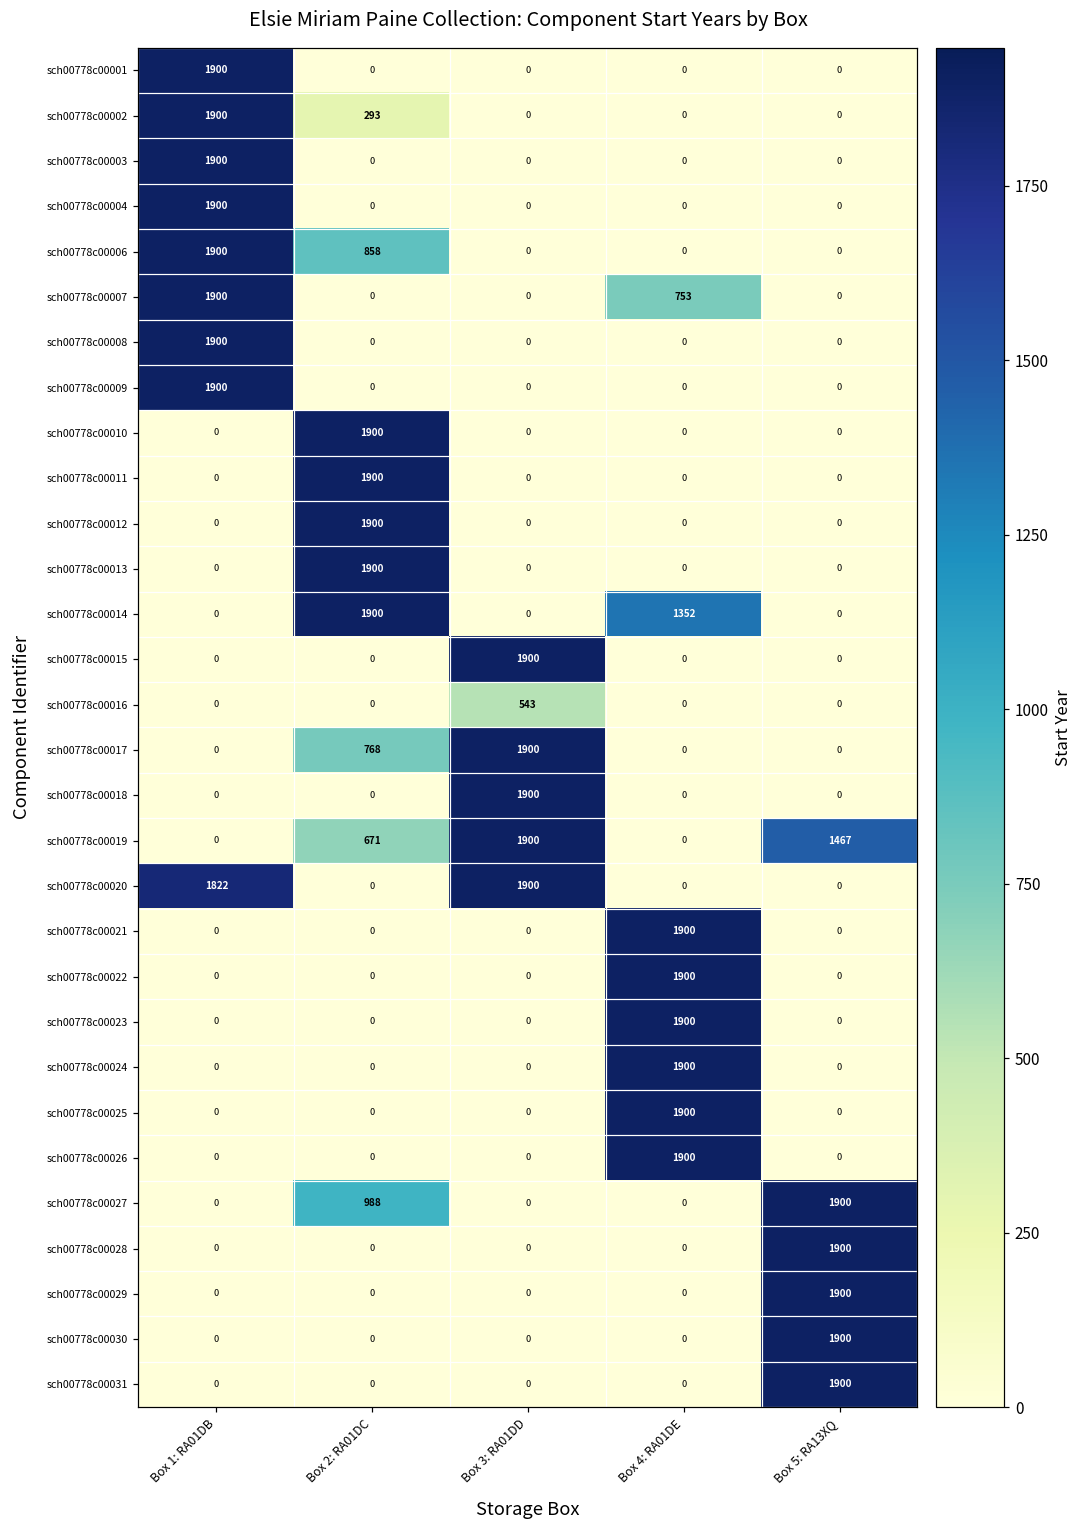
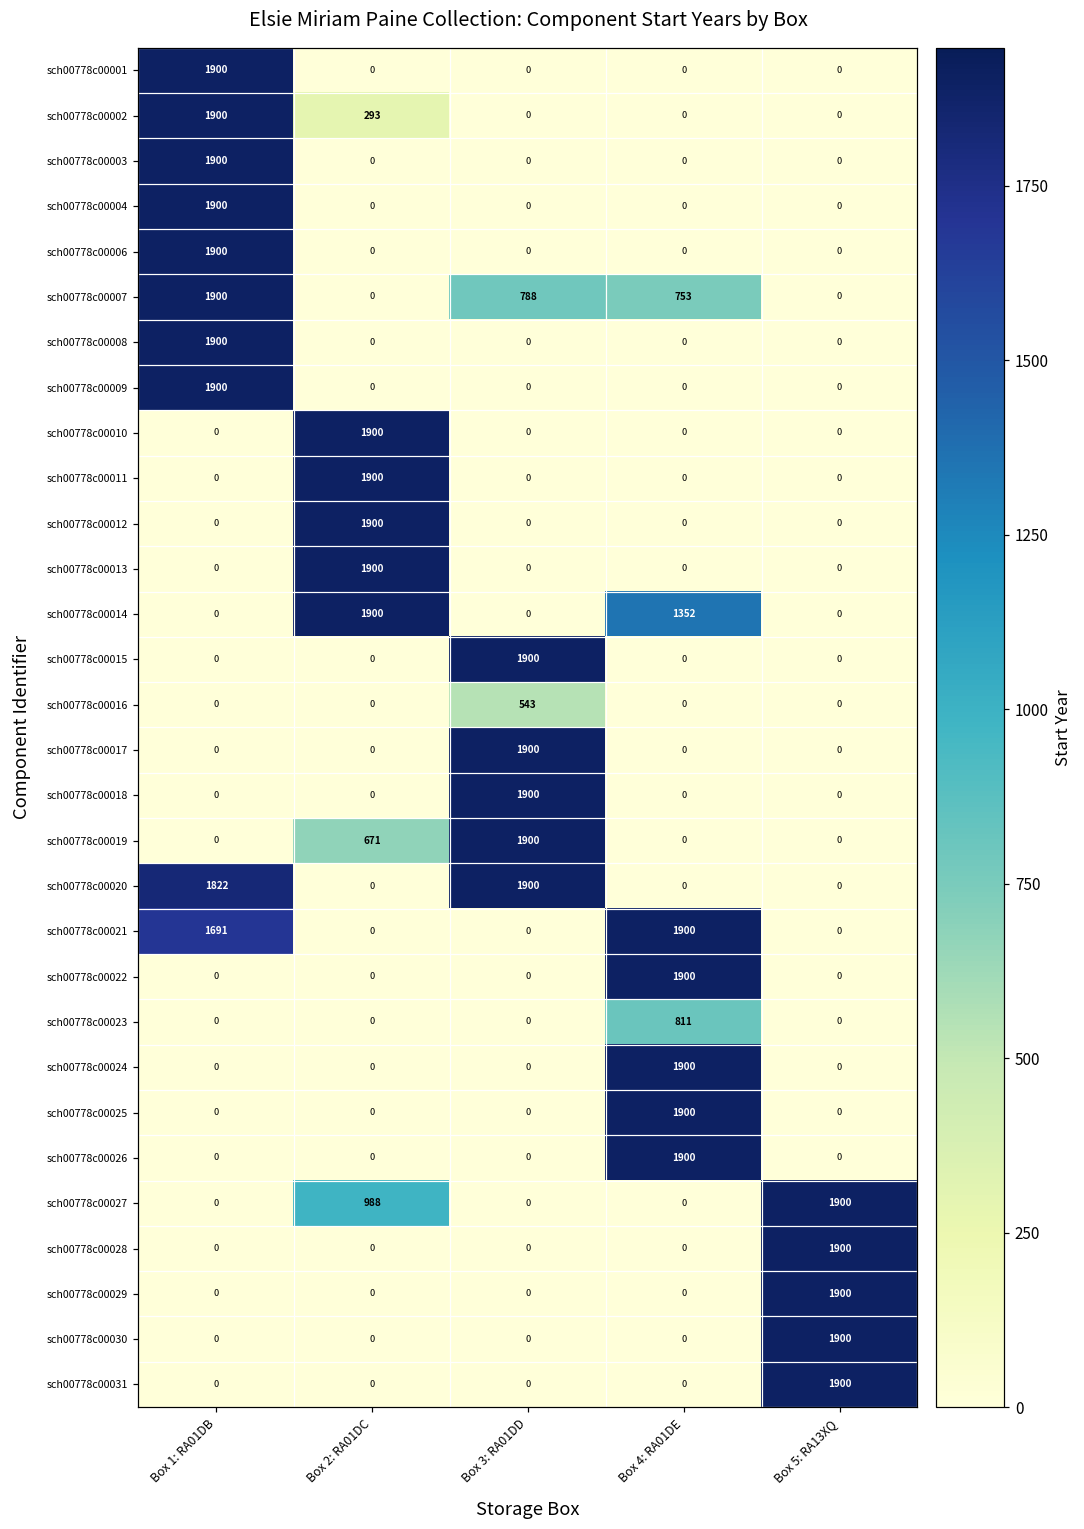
  {
    "sch00778c00001": {
      "Box 1: RA01DB": 1900,
      "Box 2: RA01DC": 0,
      "Box 3: RA01DD": 0,
      "Box 4: RA01DE": 0,
      "Box 5: RA13XQ": 0
    },
    "sch00778c00002": {
      "Box 1: RA01DB": 1900,
      "Box 2: RA01DC": 293,
      "Box 3: RA01DD": 0,
      "Box 4: RA01DE": 0,
      "Box 5: RA13XQ": 0
    },
    "sch00778c00003": {
      "Box 1: RA01DB": 1900,
      "Box 2: RA01DC": 0,
      "Box 3: RA01DD": 0,
      "Box 4: RA01DE": 0,
      "Box 5: RA13XQ": 0
    },
    "sch00778c00004": {
      "Box 1: RA01DB": 1900,
      "Box 2: RA01DC": 0,
      "Box 3: RA01DD": 0,
      "Box 4: RA01DE": 0,
      "Box 5: RA13XQ": 0
    },
    "sch00778c00006": {
      "Box 1: RA01DB": 1900,
-     "Box 2: RA01DC": 858,
+     "Box 2: RA01DC": 0,
      "Box 3: RA01DD": 0,
      "Box 4: RA01DE": 0,
      "Box 5: RA13XQ": 0
    },
    "sch00778c00007": {
      "Box 1: RA01DB": 1900,
      "Box 2: RA01DC": 0,
-     "Box 3: RA01DD": 0,
+     "Box 3: RA01DD": 788,
      "Box 4: RA01DE": 753,
      "Box 5: RA13XQ": 0
    },
    "sch00778c00008": {
      "Box 1: RA01DB": 1900,
      "Box 2: RA01DC": 0,
      "Box 3: RA01DD": 0,
      "Box 4: RA01DE": 0,
      "Box 5: RA13XQ": 0
    },
    "sch00778c00009": {
      "Box 1: RA01DB": 1900,
      "Box 2: RA01DC": 0,
      "Box 3: RA01DD": 0,
      "Box 4: RA01DE": 0,
      "Box 5: RA13XQ": 0
    },
    "sch00778c00010": {
      "Box 1: RA01DB": 0,
      "Box 2: RA01DC": 1900,
      "Box 3: RA01DD": 0,
      "Box 4: RA01DE": 0,
      "Box 5: RA13XQ": 0
    },
    "sch00778c00011": {
      "Box 1: RA01DB": 0,
      "Box 2: RA01DC": 1900,
      "Box 3: RA01DD": 0,
      "Box 4: RA01DE": 0,
      "Box 5: RA13XQ": 0
    },
    "sch00778c00012": {
      "Box 1: RA01DB": 0,
      "Box 2: RA01DC": 1900,
      "Box 3: RA01DD": 0,
      "Box 4: RA01DE": 0,
      "Box 5: RA13XQ": 0
    },
    "sch00778c00013": {
      "Box 1: RA01DB": 0,
      "Box 2: RA01DC": 1900,
      "Box 3: RA01DD": 0,
      "Box 4: RA01DE": 0,
      "Box 5: RA13XQ": 0
    },
    "sch00778c00014": {
      "Box 1: RA01DB": 0,
      "Box 2: RA01DC": 1900,
      "Box 3: RA01DD": 0,
      "Box 4: RA01DE": 1352,
      "Box 5: RA13XQ": 0
    },
    "sch00778c00015": {
      "Box 1: RA01DB": 0,
      "Box 2: RA01DC": 0,
      "Box 3: RA01DD": 1900,
      "Box 4: RA01DE": 0,
      "Box 5: RA13XQ": 0
    },
    "sch00778c00016": {
      "Box 1: RA01DB": 0,
      "Box 2: RA01DC": 0,
      "Box 3: RA01DD": 543,
      "Box 4: RA01DE": 0,
      "Box 5: RA13XQ": 0
    },
    "sch00778c00017": {
      "Box 1: RA01DB": 0,
-     "Box 2: RA01DC": 768,
+     "Box 2: RA01DC": 0,
      "Box 3: RA01DD": 1900,
      "Box 4: RA01DE": 0,
      "Box 5: RA13XQ": 0
    },
    "sch00778c00018": {
      "Box 1: RA01DB": 0,
      "Box 2: RA01DC": 0,
      "Box 3: RA01DD": 1900,
      "Box 4: RA01DE": 0,
      "Box 5: RA13XQ": 0
    },
    "sch00778c00019": {
      "Box 1: RA01DB": 0,
      "Box 2: RA01DC": 671,
      "Box 3: RA01DD": 1900,
      "Box 4: RA01DE": 0,
-     "Box 5: RA13XQ": 1467
+     "Box 5: RA13XQ": 0
    },
    "sch00778c00020": {
      "Box 1: RA01DB": 1822,
      "Box 2: RA01DC": 0,
      "Box 3: RA01DD": 1900,
      "Box 4: RA01DE": 0,
      "Box 5: RA13XQ": 0
    },
    "sch00778c00021": {
-     "Box 1: RA01DB": 0,
+     "Box 1: RA01DB": 1691,
      "Box 2: RA01DC": 0,
      "Box 3: RA01DD": 0,
      "Box 4: RA01DE": 1900,
      "Box 5: RA13XQ": 0
    },
    "sch00778c00022": {
      "Box 1: RA01DB": 0,
      "Box 2: RA01DC": 0,
      "Box 3: RA01DD": 0,
      "Box 4: RA01DE": 1900,
      "Box 5: RA13XQ": 0
    },
    "sch00778c00023": {
      "Box 1: RA01DB": 0,
      "Box 2: RA01DC": 0,
      "Box 3: RA01DD": 0,
-     "Box 4: RA01DE": 1900,
+     "Box 4: RA01DE": 811,
      "Box 5: RA13XQ": 0
    },
    "sch00778c00024": {
      "Box 1: RA01DB": 0,
      "Box 2: RA01DC": 0,
      "Box 3: RA01DD": 0,
      "Box 4: RA01DE": 1900,
      "Box 5: RA13XQ": 0
    },
    "sch00778c00025": {
      "Box 1: RA01DB": 0,
      "Box 2: RA01DC": 0,
      "Box 3: RA01DD": 0,
      "Box 4: RA01DE": 1900,
      "Box 5: RA13XQ": 0
    },
    "sch00778c00026": {
      "Box 1: RA01DB": 0,
      "Box 2: RA01DC": 0,
      "Box 3: RA01DD": 0,
      "Box 4: RA01DE": 1900,
      "Box 5: RA13XQ": 0
    },
    "sch00778c00027": {
      "Box 1: RA01DB": 0,
      "Box 2: RA01DC": 988,
      "Box 3: RA01DD": 0,
      "Box 4: RA01DE": 0,
      "Box 5: RA13XQ": 1900
    },
    "sch00778c00028": {
      "Box 1: RA01DB": 0,
      "Box 2: RA01DC": 0,
      "Box 3: RA01DD": 0,
      "Box 4: RA01DE": 0,
      "Box 5: RA13XQ": 1900
    },
    "sch00778c00029": {
      "Box 1: RA01DB": 0,
      "Box 2: RA01DC": 0,
      "Box 3: RA01DD": 0,
      "Box 4: RA01DE": 0,
      "Box 5: RA13XQ": 1900
    },
    "sch00778c00030": {
      "Box 1: RA01DB": 0,
      "Box 2: RA01DC": 0,
      "Box 3: RA01DD": 0,
      "Box 4: RA01DE": 0,
      "Box 5: RA13XQ": 1900
    },
    "sch00778c00031": {
      "Box 1: RA01DB": 0,
      "Box 2: RA01DC": 0,
      "Box 3: RA01DD": 0,
      "Box 4: RA01DE": 0,
      "Box 5: RA13XQ": 1900
    }
  }
